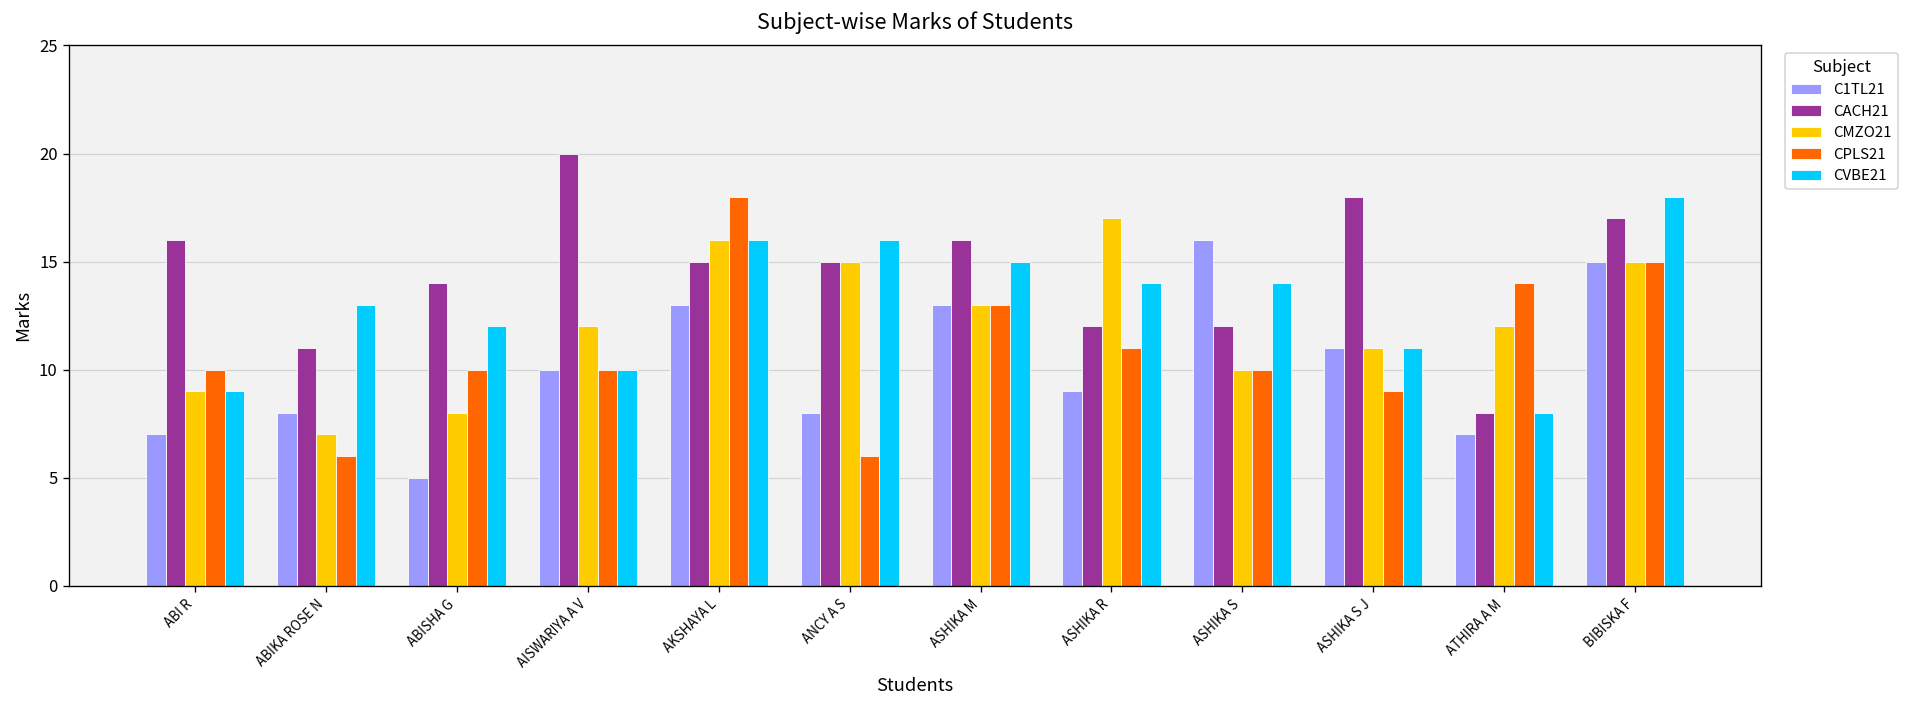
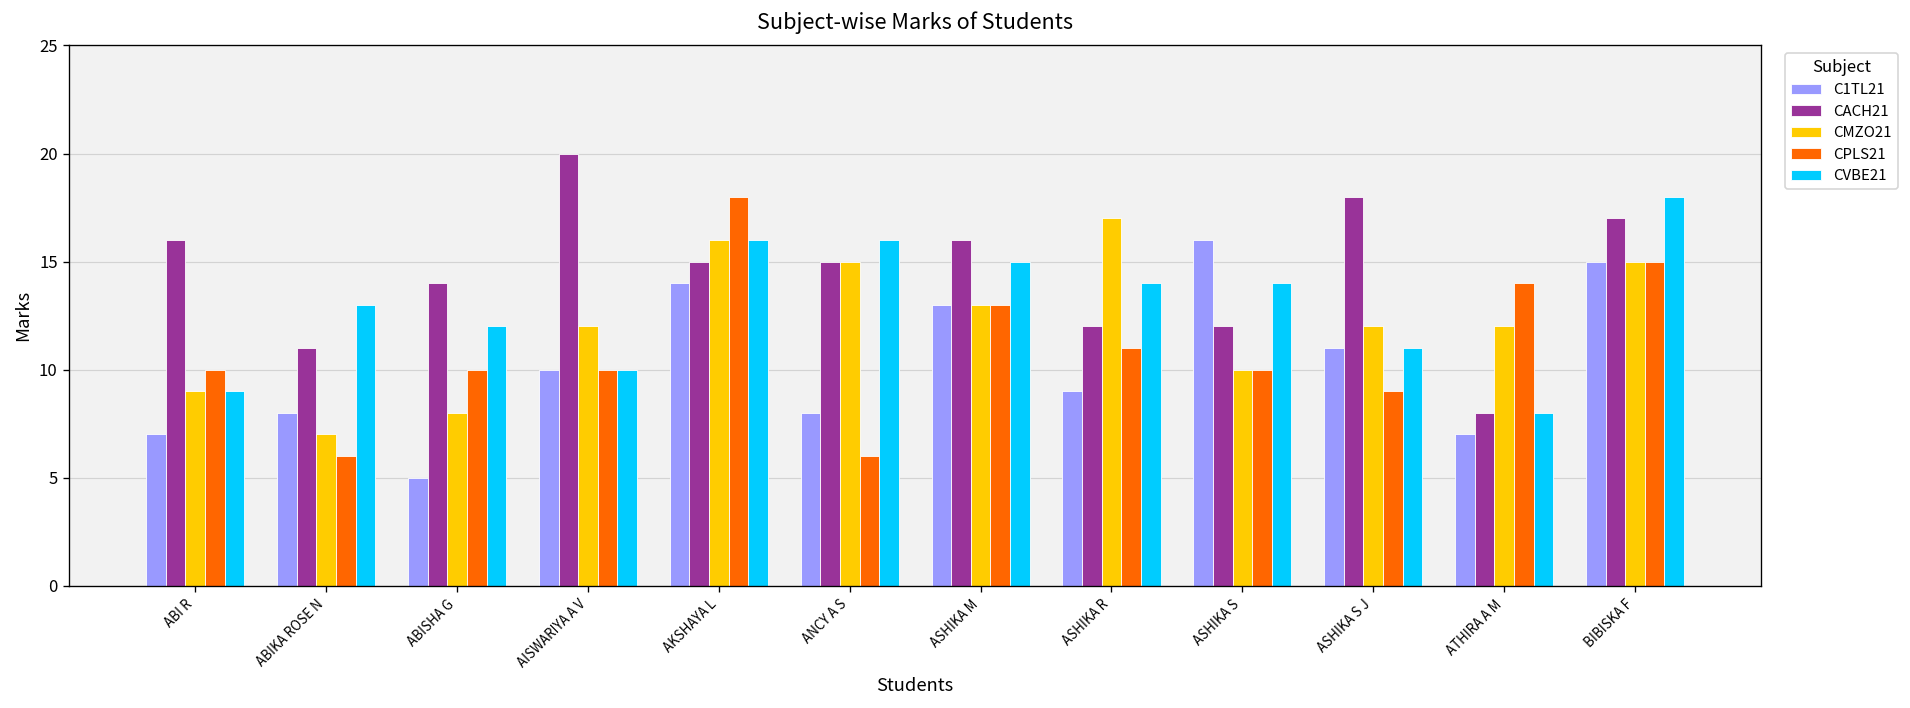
  {
    "C1TL21": {
      "ABI R": 7,
      "ABIKA ROSE N": 8,
      "ABISHA G": 5,
      "AISWARIYA A V": 10,
-     "AKSHAYA L": 13,
+     "AKSHAYA L": 14,
      "ANCY A S": 8,
      "ASHIKA M": 13,
      "ASHIKA R": 9,
      "ASHIKA S": 16,
      "ASHIKA S J": 11,
      "ATHIRA A M": 7,
      "BIBISKA F": 15
    },
    "CACH21": {
      "ABI R": 16,
      "ABIKA ROSE N": 11,
      "ABISHA G": 14,
      "AISWARIYA A V": 20,
      "AKSHAYA L": 15,
      "ANCY A S": 15,
      "ASHIKA M": 16,
      "ASHIKA R": 12,
      "ASHIKA S": 12,
      "ASHIKA S J": 18,
      "ATHIRA A M": 8,
      "BIBISKA F": 17
    },
    "CMZO21": {
      "ABI R": 9,
      "ABIKA ROSE N": 7,
      "ABISHA G": 8,
      "AISWARIYA A V": 12,
      "AKSHAYA L": 16,
      "ANCY A S": 15,
      "ASHIKA M": 13,
      "ASHIKA R": 17,
      "ASHIKA S": 10,
-     "ASHIKA S J": 11,
+     "ASHIKA S J": 12,
      "ATHIRA A M": 12,
      "BIBISKA F": 15
    },
    "CPLS21": {
      "ABI R": 10,
      "ABIKA ROSE N": 6,
      "ABISHA G": 10,
      "AISWARIYA A V": 10,
      "AKSHAYA L": 18,
      "ANCY A S": 6,
      "ASHIKA M": 13,
      "ASHIKA R": 11,
      "ASHIKA S": 10,
      "ASHIKA S J": 9,
      "ATHIRA A M": 14,
      "BIBISKA F": 15
    },
    "CVBE21": {
      "ABI R": 9,
      "ABIKA ROSE N": 13,
      "ABISHA G": 12,
      "AISWARIYA A V": 10,
      "AKSHAYA L": 16,
      "ANCY A S": 16,
      "ASHIKA M": 15,
      "ASHIKA R": 14,
      "ASHIKA S": 14,
      "ASHIKA S J": 11,
      "ATHIRA A M": 8,
      "BIBISKA F": 18
    }
  }
